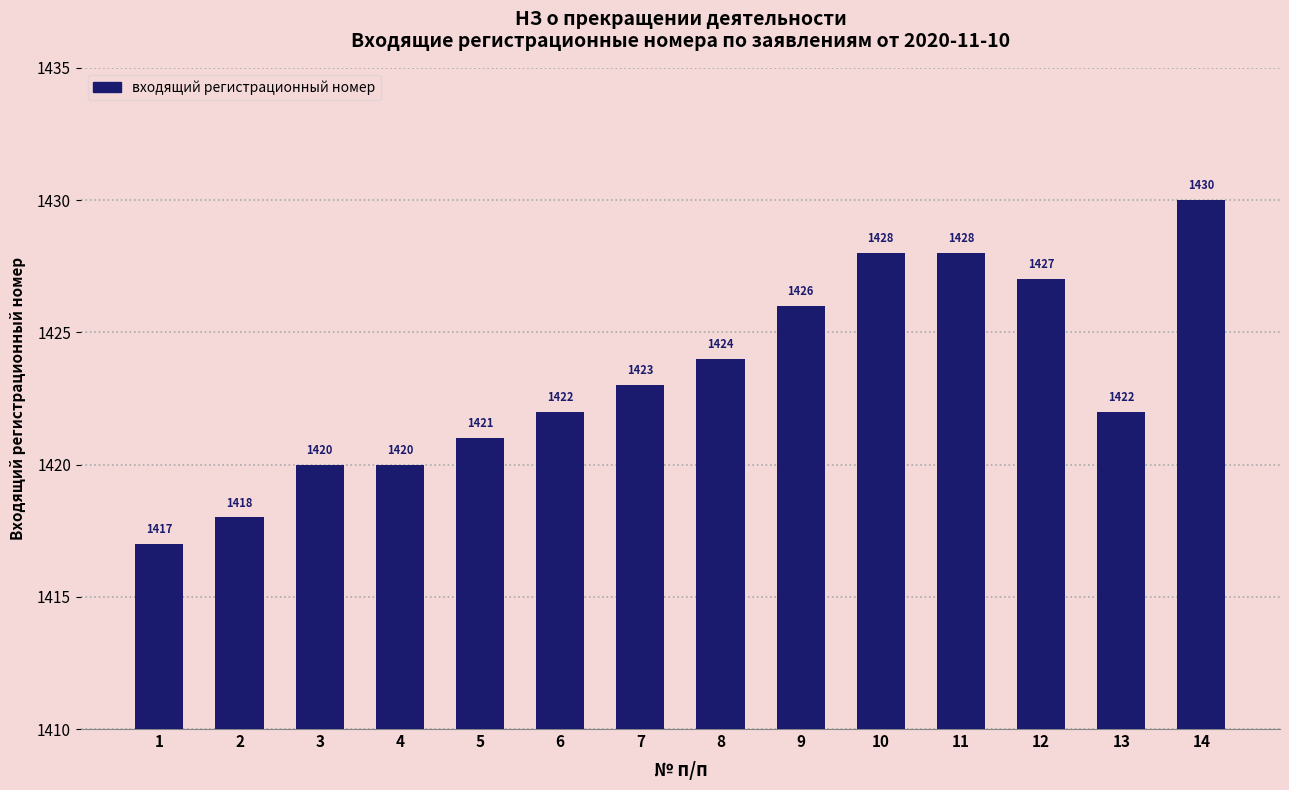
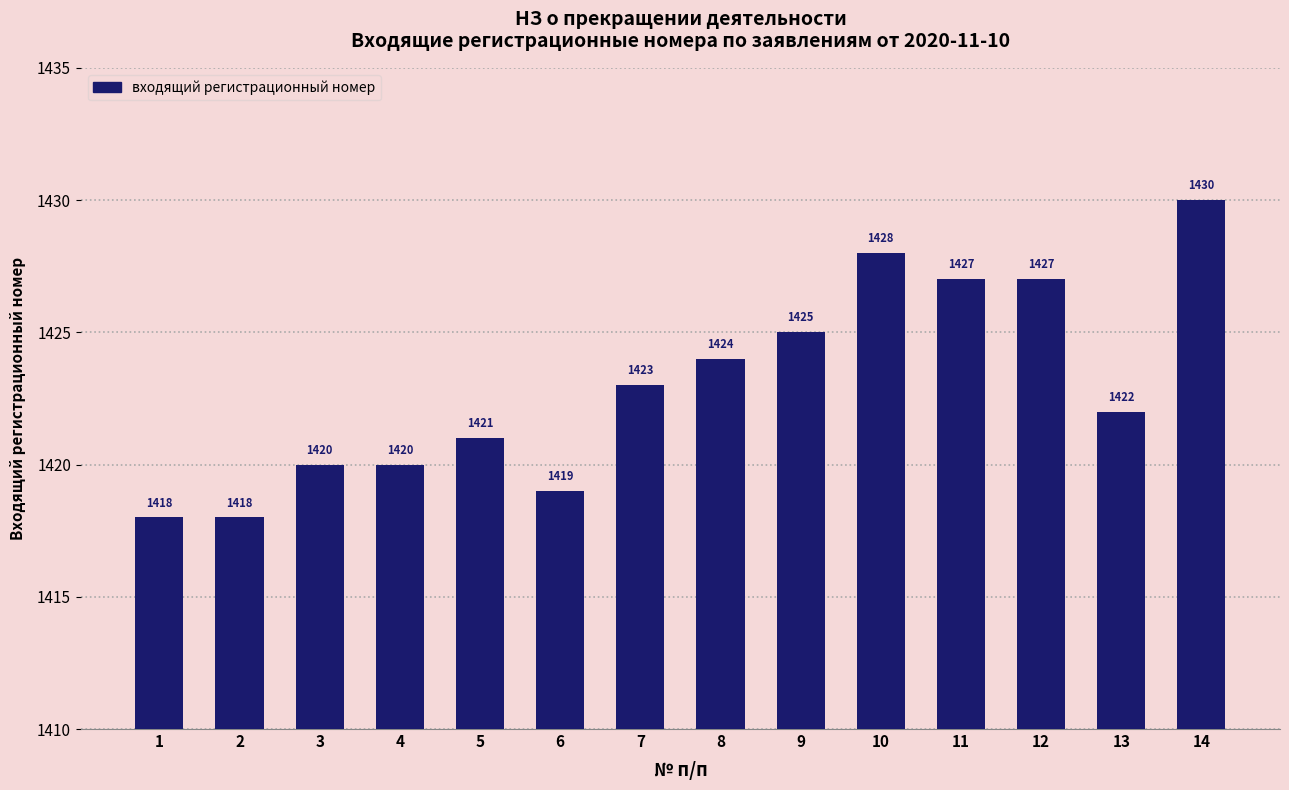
  {
-   "1": 1417,
+   "1": 1418,
    "2": 1418,
    "3": 1420,
    "4": 1420,
    "5": 1421,
-   "6": 1422,
+   "6": 1419,
    "7": 1423,
    "8": 1424,
-   "9": 1426,
+   "9": 1425,
    "10": 1428,
-   "11": 1428,
+   "11": 1427,
    "12": 1427,
    "13": 1422,
    "14": 1430
  }
